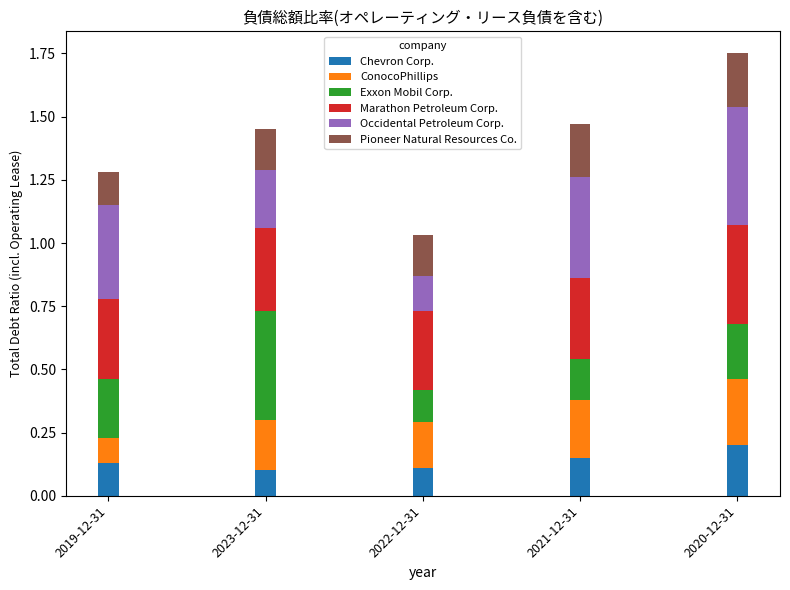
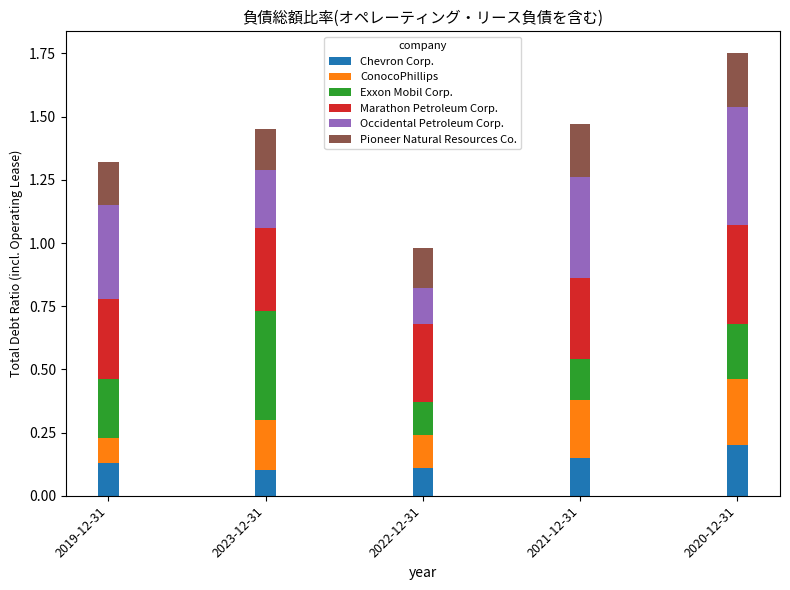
  {
    "Chevron Corp.": {
      "2019-12-31": 0.13,
      "2023-12-31": 0.10,
      "2022-12-31": 0.11,
      "2021-12-31": 0.15,
      "2020-12-31": 0.20
    },
    "ConocoPhillips": {
      "2019-12-31": 0.10,
      "2023-12-31": 0.20,
-     "2022-12-31": 0.18,
+     "2022-12-31": 0.13,
      "2021-12-31": 0.23,
      "2020-12-31": 0.26
    },
    "Exxon Mobil Corp.": {
      "2019-12-31": 0.23,
      "2023-12-31": 0.43,
      "2022-12-31": 0.13,
      "2021-12-31": 0.16,
      "2020-12-31": 0.22
    },
    "Marathon Petroleum Corp.": {
      "2019-12-31": 0.32,
      "2023-12-31": 0.33,
      "2022-12-31": 0.31,
      "2021-12-31": 0.32,
      "2020-12-31": 0.39
    },
    "Occidental Petroleum Corp.": {
      "2019-12-31": 0.37,
      "2023-12-31": 0.23,
      "2022-12-31": 0.14,
      "2021-12-31": 0.40,
      "2020-12-31": 0.47
    },
    "Pioneer Natural Resources Co.": {
-     "2019-12-31": 0.13,
+     "2019-12-31": 0.17,
      "2023-12-31": 0.16,
      "2022-12-31": 0.16,
      "2021-12-31": 0.21,
      "2020-12-31": 0.21
    }
  }
